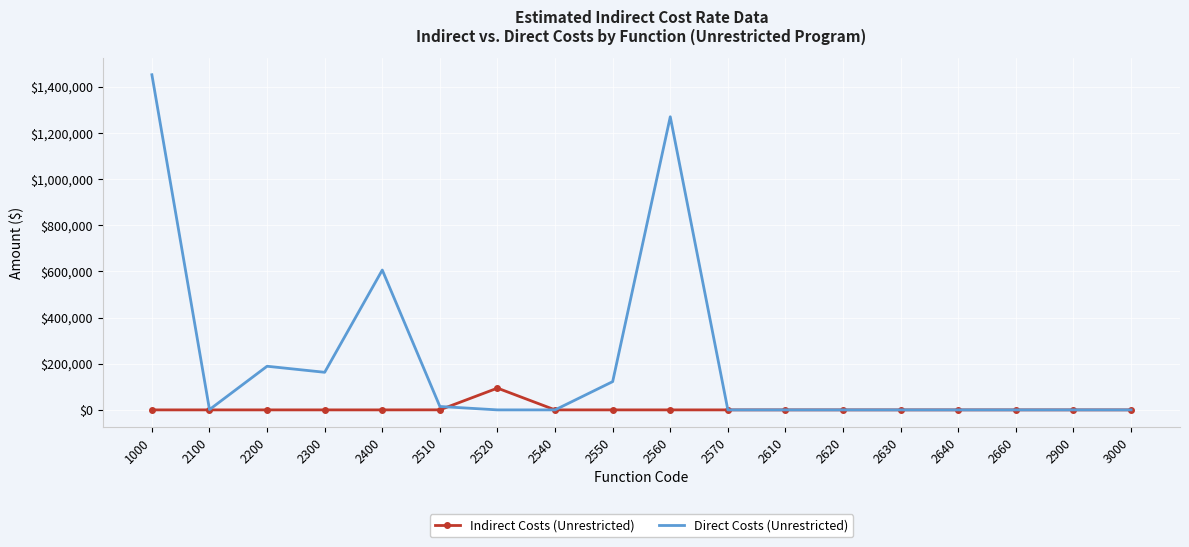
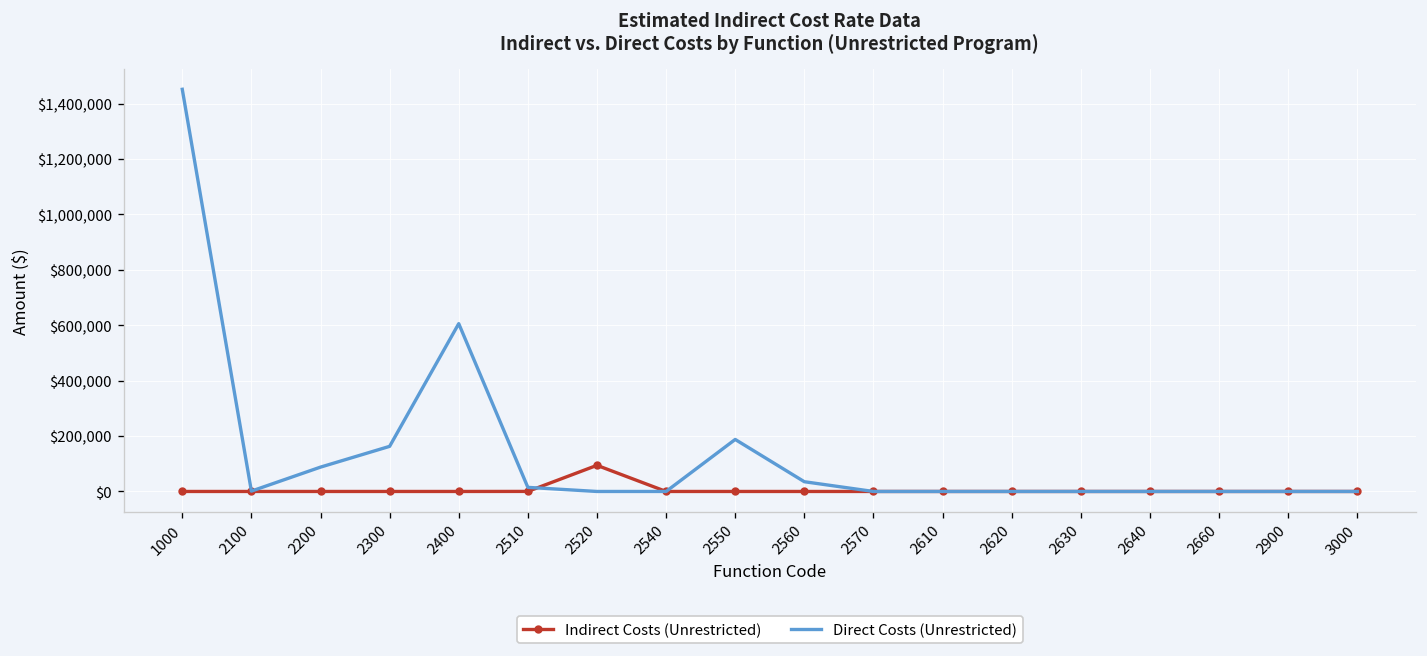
  {
    "Indirect Costs (Unrestricted)": {
      "1000": "$0",
      "2200": "$0",
      "2300": "$0",
      "2400": "$0",
      "2510": "$0",
      "2520": "$90,000",
      "2550": "$0",
      "2560": "$0"
    },
    "Direct Costs (Unrestricted)": {
      "1000": "$1,450,000",
-     "2200": "$190,000",
+     "2200": "$90,000",
      "2300": "$160,000",
      "2400": "$610,000",
      "2510": "$10,000",
      "2520": "$0",
-     "2550": "$120,000",
-     "2560": "$1,270,000"
+     "2550": "$190,000",
+     "2560": "$40,000"
    }
  }
